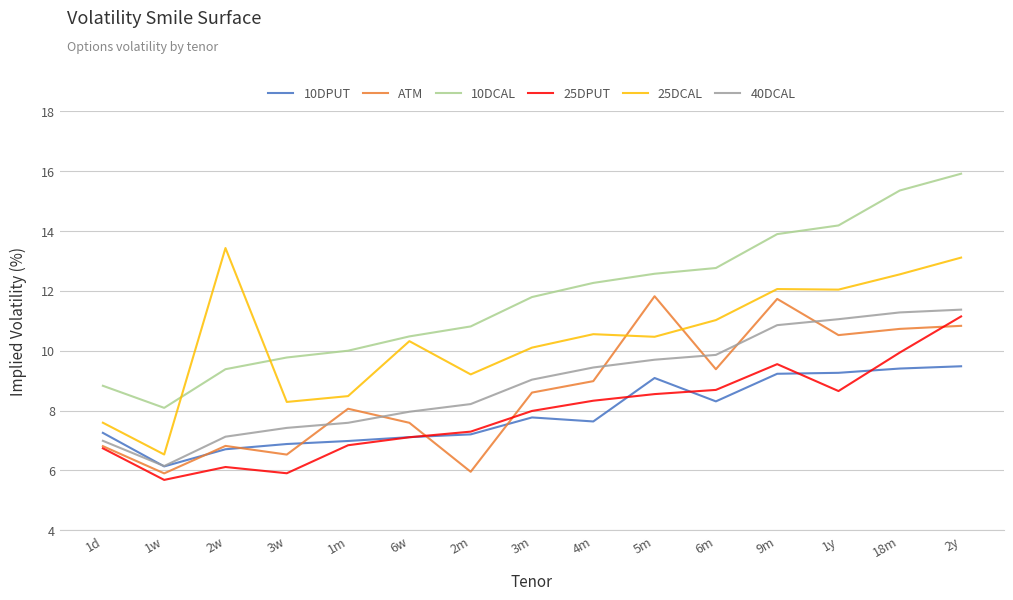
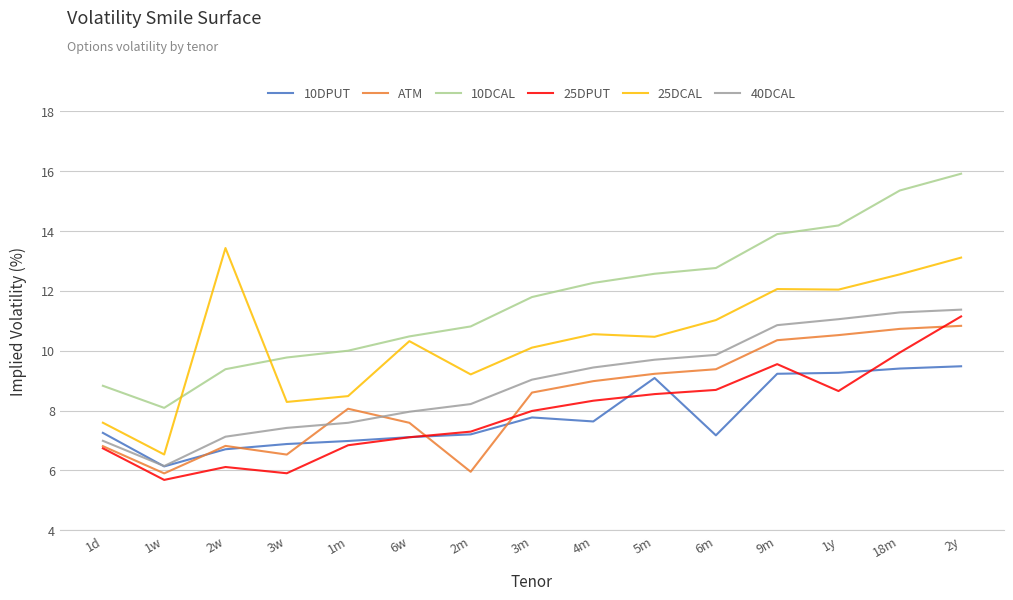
  {
    "10DPUT": {
      "1d": 7.3,
      "2w": 6.7,
      "3w": 6.9,
      "1m": 7.0,
      "2m": 7.2,
      "3m": 7.8,
      "4m": 7.6,
      "5m": 9.1,
-     "6m": 8.3,
+     "6m": 7.2,
      "9m": 9.2,
      "1y": 9.3,
      "18m": 9.4,
      "2y": 9.5
    },
    "ATM": {
      "1w": 5.9,
      "2w": 6.8,
      "3w": 6.5,
      "1m": 8.1,
      "6w": 7.6,
      "2m": 6.0,
      "3m": 8.6,
      "4m": 9.0,
-     "5m": 11.8,
+     "5m": 9.2,
      "6m": 9.4,
-     "9m": 11.7,
+     "9m": 10.4,
      "1y": 10.5,
      "18m": 10.7,
      "2y": 10.8
    },
    "25DPUT": {
      "1w": 5.7,
      "2w": 6.1,
      "3w": 5.9,
      "1m": 6.8,
      "2m": 7.3,
      "3m": 8.0,
      "4m": 8.3,
      "5m": 8.5,
      "6m": 8.7,
      "9m": 9.6,
      "1y": 8.7,
      "18m": 9.9,
      "2y": 11.1
    },
    "25DCAL": {
      "1d": 7.6,
      "1w": 6.5,
      "2w": 13.4,
      "3w": 8.3,
      "1m": 8.5,
      "6w": 10.3,
      "2m": 9.2,
      "3m": 10.1,
      "4m": 10.6,
      "5m": 10.5,
      "6m": 11.0,
      "9m": 12.1,
      "1y": 12.0,
      "18m": 12.6,
      "2y": 13.1
    }
  }
